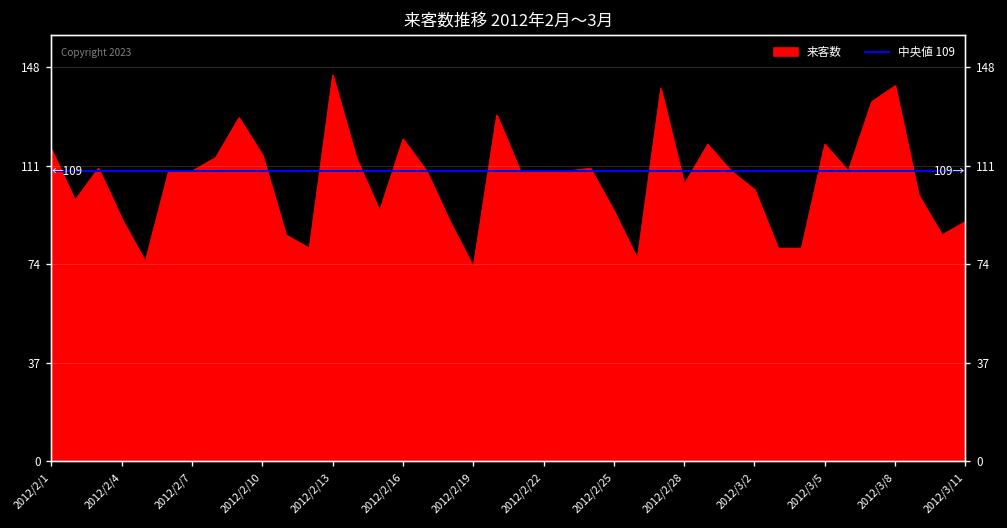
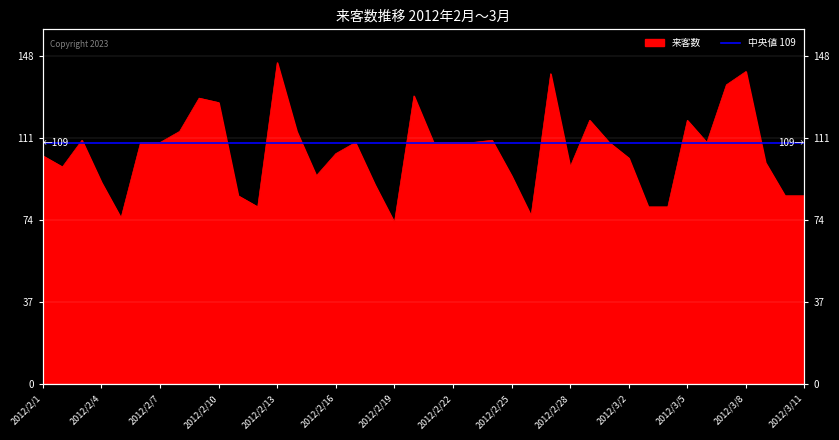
  {
-   "2012/2/1": 117,
+   "2012/2/1": 103,
    "2012/2/4": 91,
    "2012/2/7": 109,
-   "2012/2/10": 115,
+   "2012/2/10": 127,
    "2012/2/13": 145,
-   "2012/2/16": 121,
+   "2012/2/16": 104,
    "2012/2/19": 73,
    "2012/2/22": 109,
    "2012/2/25": 94,
-   "2012/2/28": 104,
+   "2012/2/28": 98,
    "2012/3/2": 102,
    "2012/3/5": 119,
    "2012/3/8": 141,
-   "2012/3/11": 90
+   "2012/3/11": 85
  }
